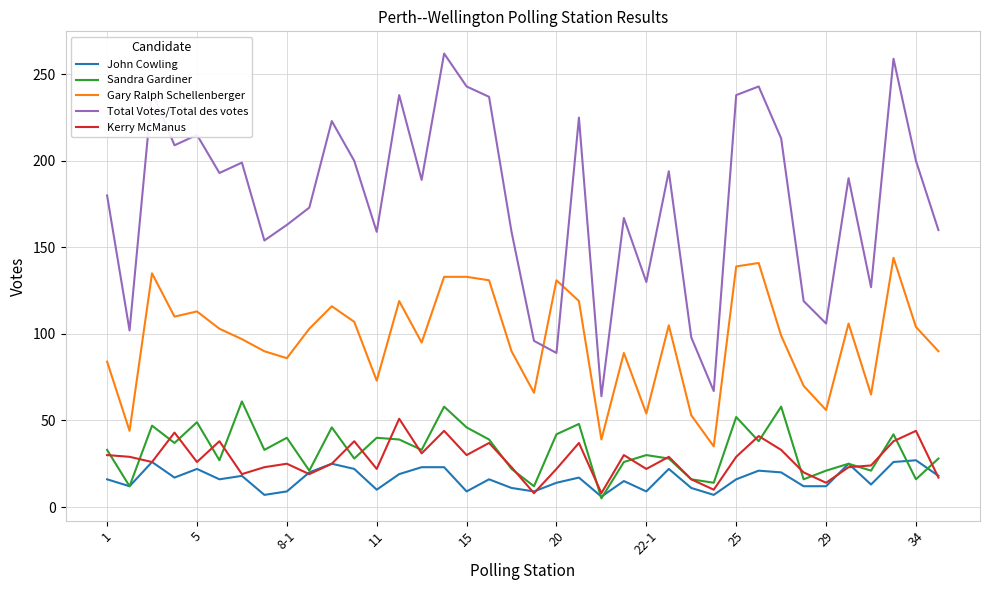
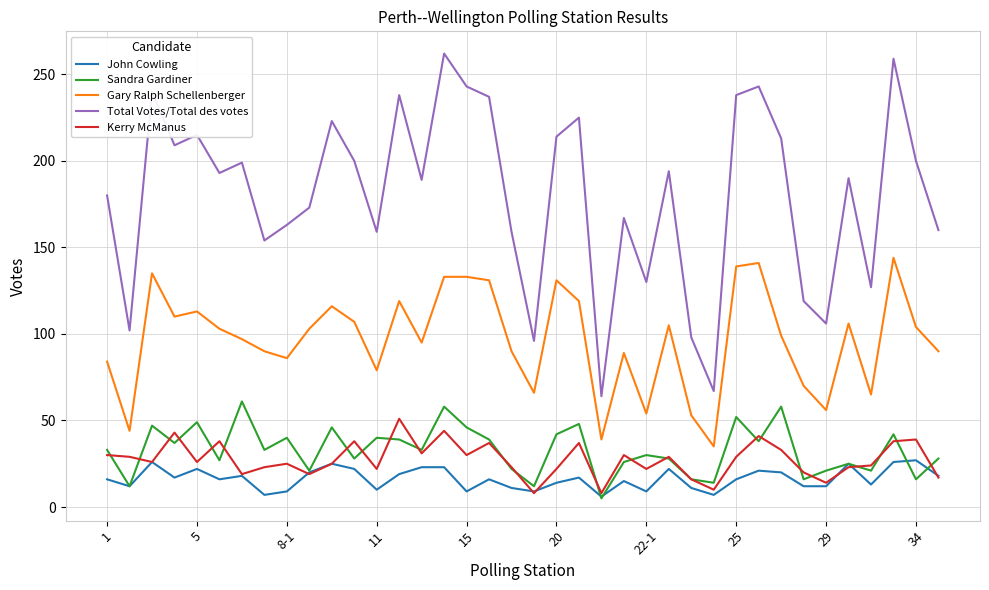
  {
    "John Cowling": {
      "1": 16,
      "5": 22,
      "8-1": 9,
      "11": 10,
      "15": 9,
      "20": 14,
      "22-1": 9,
      "25": 16,
      "29": 12,
      "34": 27
    },
    "Sandra Gardiner": {
      "1": 33,
      "5": 49,
      "8-1": 40,
      "11": 40,
      "15": 46,
      "20": 42,
      "22-1": 30,
      "25": 52,
      "29": 21,
      "34": 16
    },
    "Gary Ralph Schellenberger": {
      "1": 84,
      "5": 113,
      "8-1": 86,
-     "11": 73,
+     "11": 79,
      "15": 133,
      "20": 131,
      "22-1": 54,
      "25": 139,
      "29": 56,
      "34": 104
    },
    "Total Votes/Total des votes": {
      "1": 180,
      "8-1": 163,
      "11": 159,
      "15": 243,
-     "20": 89,
+     "20": 214,
      "22-1": 130,
      "25": 238,
      "29": 106,
      "34": 200
    },
    "Kerry McManus": {
      "1": 30,
      "5": 26,
      "8-1": 25,
      "11": 22,
      "15": 30,
      "20": 22,
      "22-1": 22,
      "25": 29,
      "29": 14,
-     "34": 44
+     "34": 39
    }
  }
